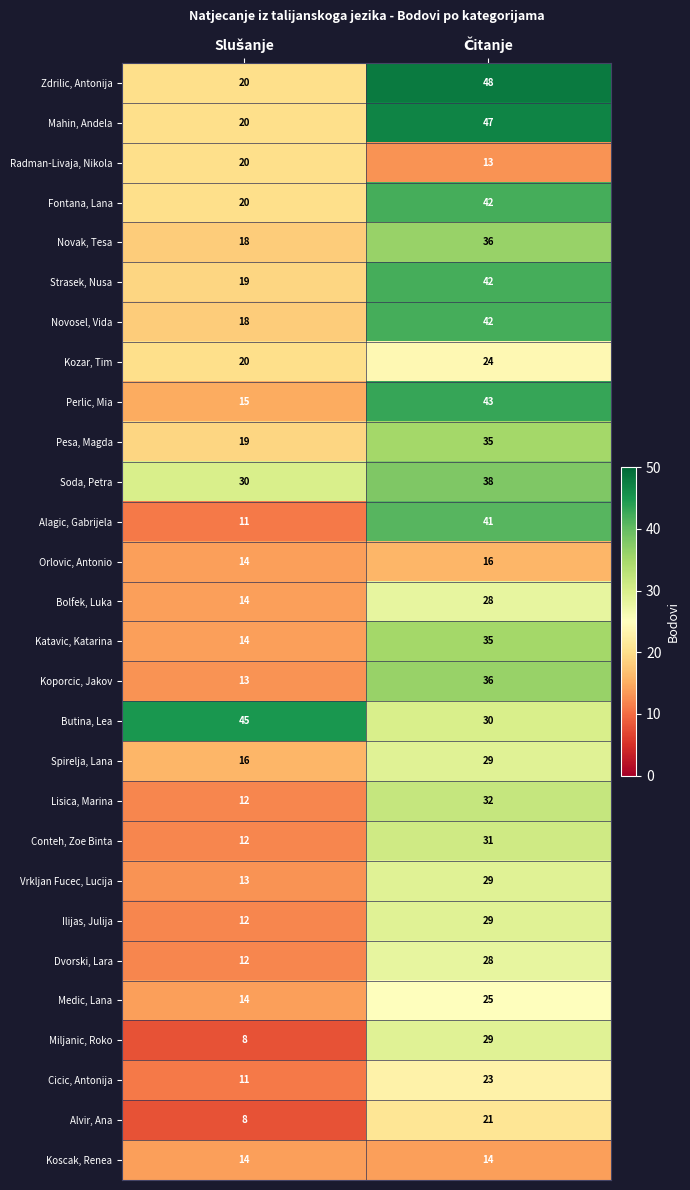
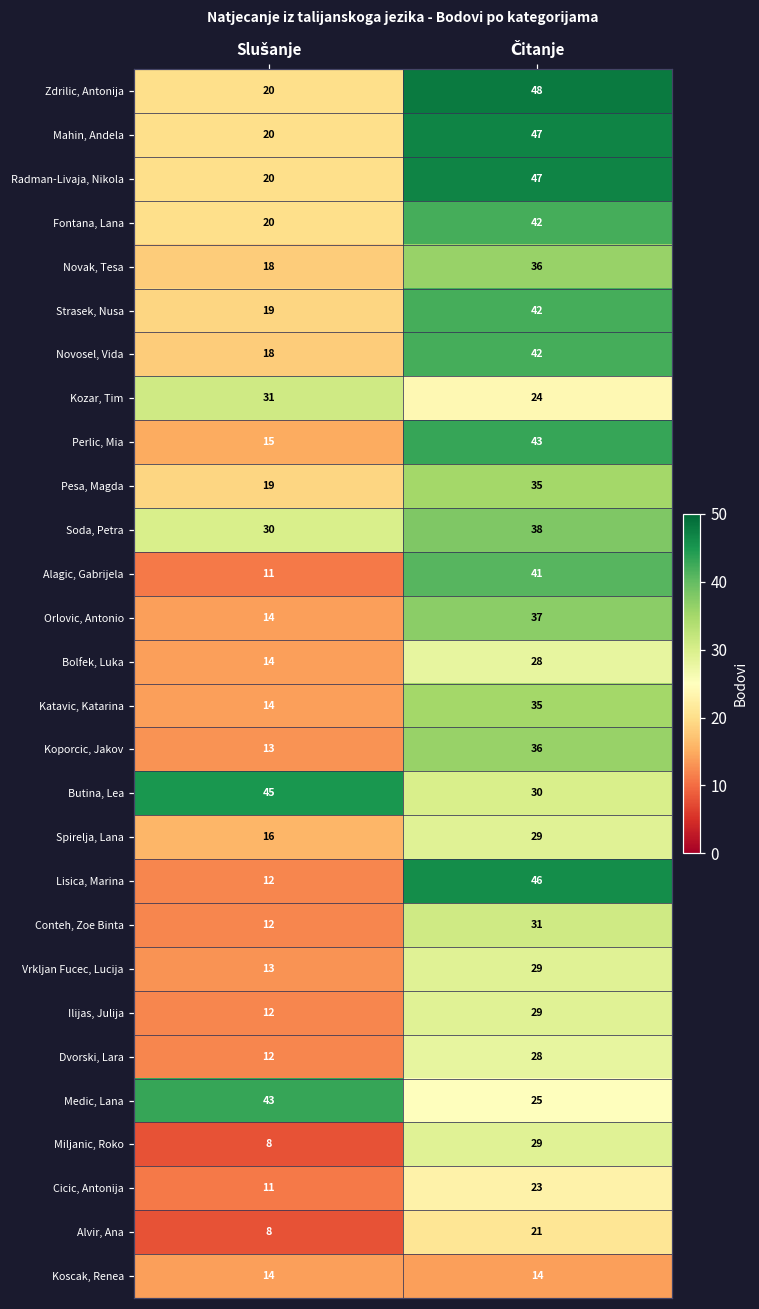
  {
    "Zdrilic, Antonija": {
      "Slušanje": 20,
      "Čitanje": 48
    },
    "Mahin, Andela": {
      "Slušanje": 20,
      "Čitanje": 47
    },
    "Radman-Livaja, Nikola": {
      "Slušanje": 20,
-     "Čitanje": 13
+     "Čitanje": 47
    },
    "Fontana, Lana": {
      "Slušanje": 20,
      "Čitanje": 42
    },
    "Novak, Tesa": {
      "Slušanje": 18,
      "Čitanje": 36
    },
    "Strasek, Nusa": {
      "Slušanje": 19,
      "Čitanje": 42
    },
    "Novosel, Vida": {
      "Slušanje": 18,
      "Čitanje": 42
    },
    "Kozar, Tim": {
-     "Slušanje": 20,
+     "Slušanje": 31,
      "Čitanje": 24
    },
    "Perlic, Mia": {
      "Slušanje": 15,
      "Čitanje": 43
    },
    "Pesa, Magda": {
      "Slušanje": 19,
      "Čitanje": 35
    },
    "Soda, Petra": {
      "Slušanje": 30,
      "Čitanje": 38
    },
    "Alagic, Gabrijela": {
      "Slušanje": 11,
      "Čitanje": 41
    },
    "Orlovic, Antonio": {
      "Slušanje": 14,
-     "Čitanje": 16
+     "Čitanje": 37
    },
    "Bolfek, Luka": {
      "Slušanje": 14,
      "Čitanje": 28
    },
    "Katavic, Katarina": {
      "Slušanje": 14,
      "Čitanje": 35
    },
    "Koporcic, Jakov": {
      "Slušanje": 13,
      "Čitanje": 36
    },
    "Butina, Lea": {
      "Slušanje": 45,
      "Čitanje": 30
    },
    "Spirelja, Lana": {
      "Slušanje": 16,
      "Čitanje": 29
    },
    "Lisica, Marina": {
      "Slušanje": 12,
-     "Čitanje": 32
+     "Čitanje": 46
    },
    "Conteh, Zoe Binta": {
      "Slušanje": 12,
      "Čitanje": 31
    },
    "Vrkljan Fucec, Lucija": {
      "Slušanje": 13,
      "Čitanje": 29
    },
    "Ilijas, Julija": {
      "Slušanje": 12,
      "Čitanje": 29
    },
    "Dvorski, Lara": {
      "Slušanje": 12,
      "Čitanje": 28
    },
    "Medic, Lana": {
-     "Slušanje": 14,
+     "Slušanje": 43,
      "Čitanje": 25
    },
    "Miljanic, Roko": {
      "Slušanje": 8,
      "Čitanje": 29
    },
    "Cicic, Antonija": {
      "Slušanje": 11,
      "Čitanje": 23
    },
    "Alvir, Ana": {
      "Slušanje": 8,
      "Čitanje": 21
    },
    "Koscak, Renea": {
      "Slušanje": 14,
      "Čitanje": 14
    }
  }
